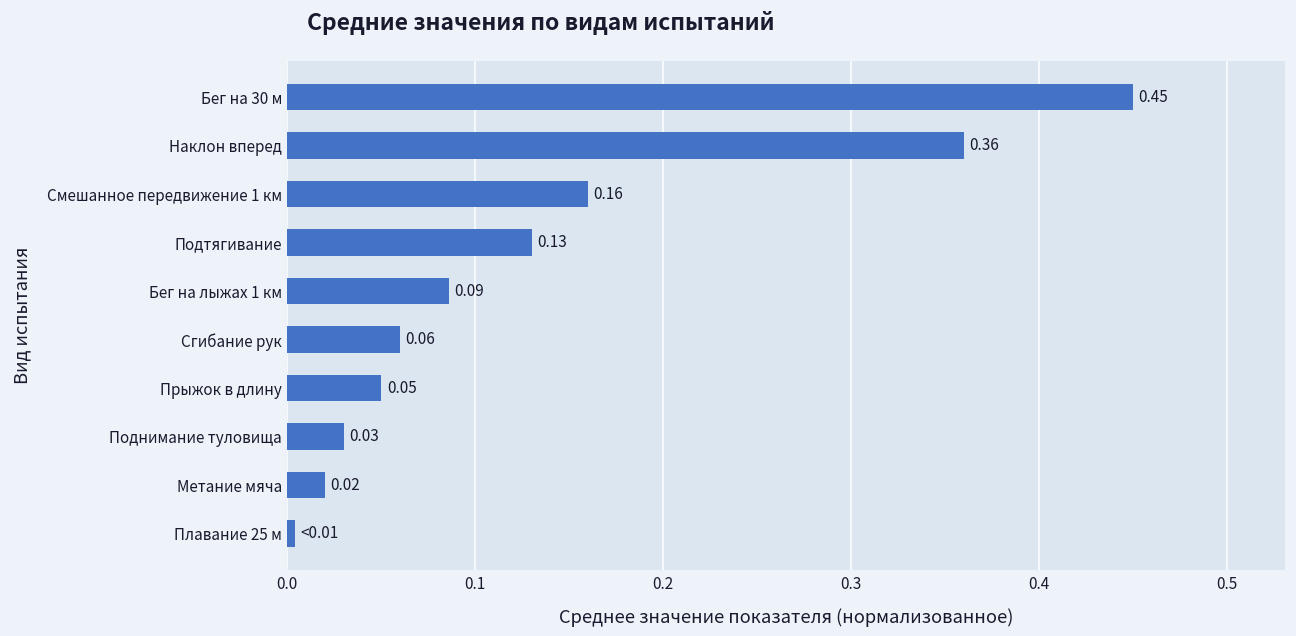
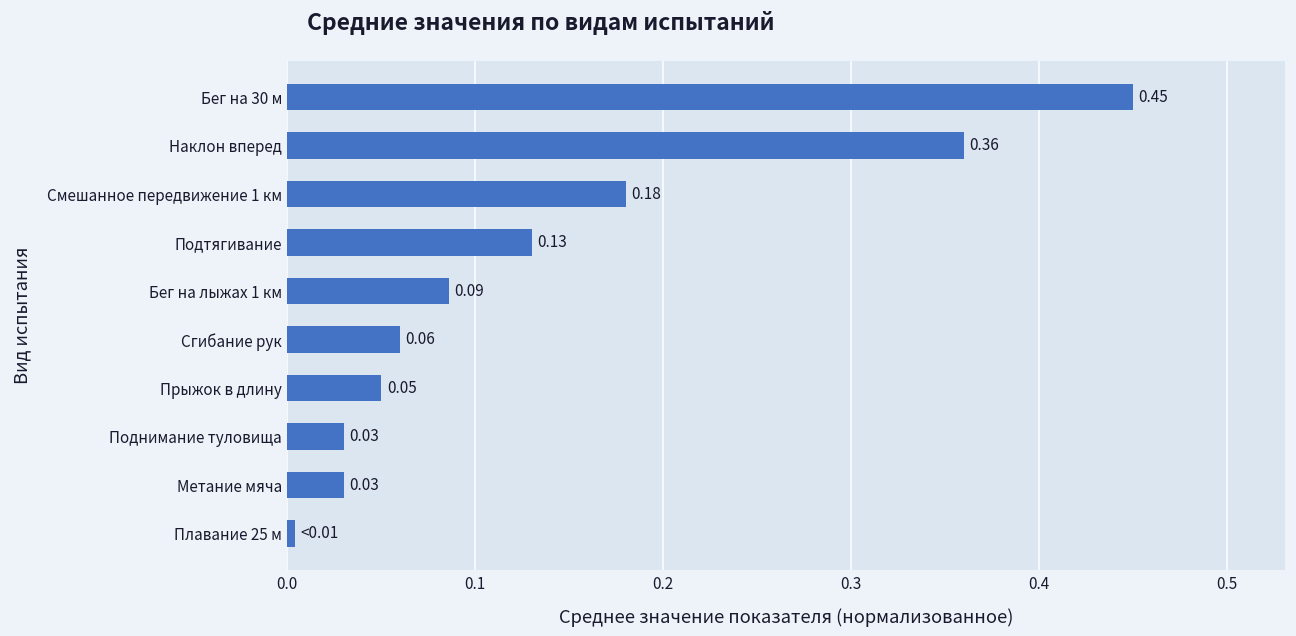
  {
    "Бег на 30 м": 0.45,
    "Наклон вперед": 0.36,
-   "Смешанное передвижение 1 км": 0.16,
+   "Смешанное передвижение 1 км": 0.18,
    "Подтягивание": 0.13,
    "Бег на лыжах 1 км": 0.09,
    "Сгибание рук": 0.06,
    "Прыжок в длину": 0.05,
    "Поднимание туловища": 0.03,
-   "Метание мяча": 0.02
+   "Метание мяча": 0.03
  }
